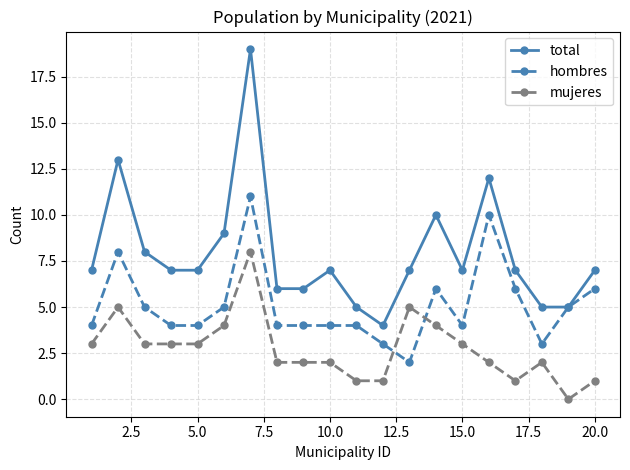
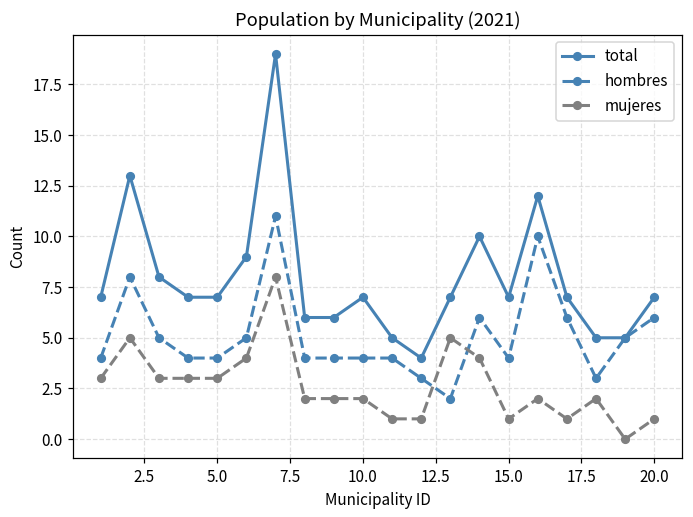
  {
    "mujeres": {
      "5.0": 3,
      "10.0": 2,
-     "15.0": 3,
+     "15.0": 1,
      "20.0": 1
    }
  }
